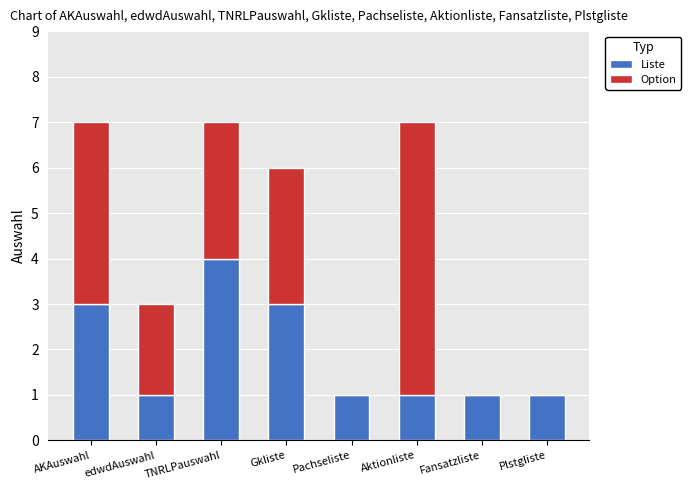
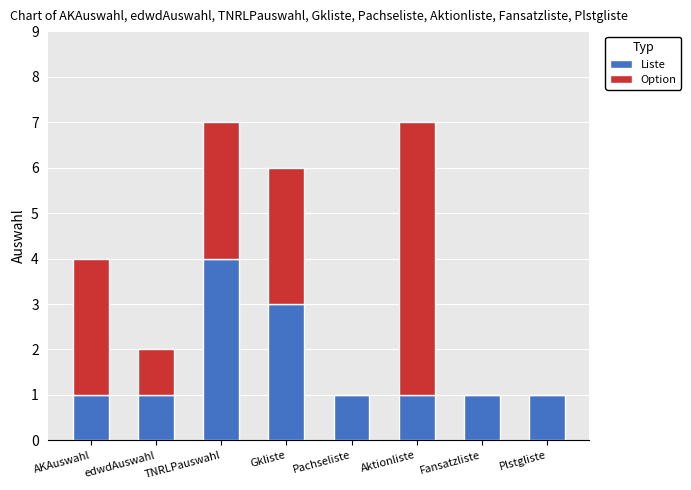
  {
    "Liste": {
-     "AKAuswahl": 3,
+     "AKAuswahl": 1,
      "edwdAuswahl": 1,
      "TNRLPauswahl": 4,
      "Gkliste": 3,
      "Pachseliste": 1,
      "Aktionliste": 1,
      "Fansatzliste": 1,
      "Plstgliste": 1
    },
    "Option": {
-     "AKAuswahl": 4,
-     "edwdAuswahl": 2,
+     "AKAuswahl": 3,
+     "edwdAuswahl": 1,
      "TNRLPauswahl": 3,
      "Gkliste": 3,
      "Pachseliste": 0,
      "Aktionliste": 6,
      "Fansatzliste": 0,
      "Plstgliste": 0
    }
  }
